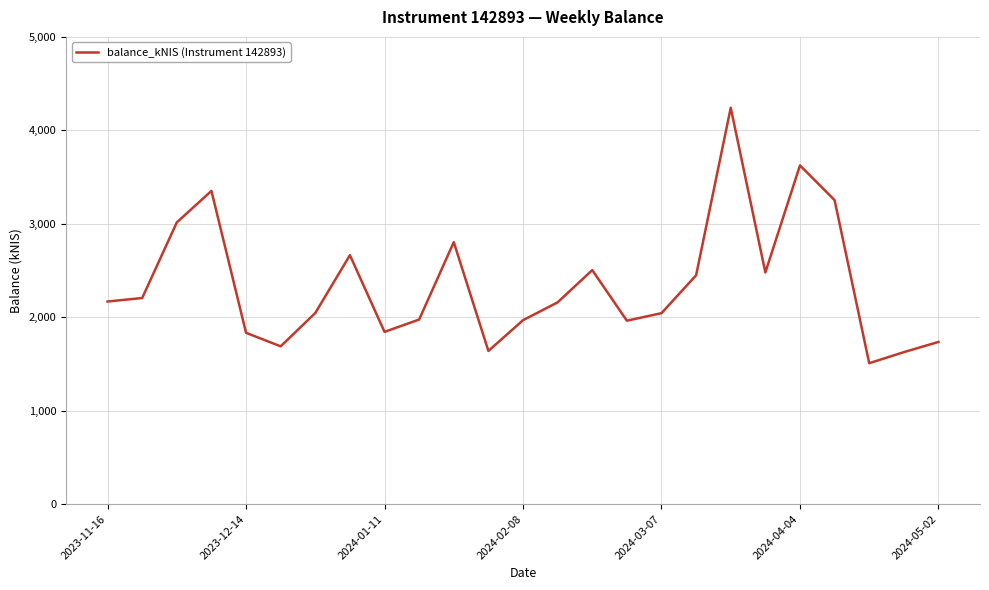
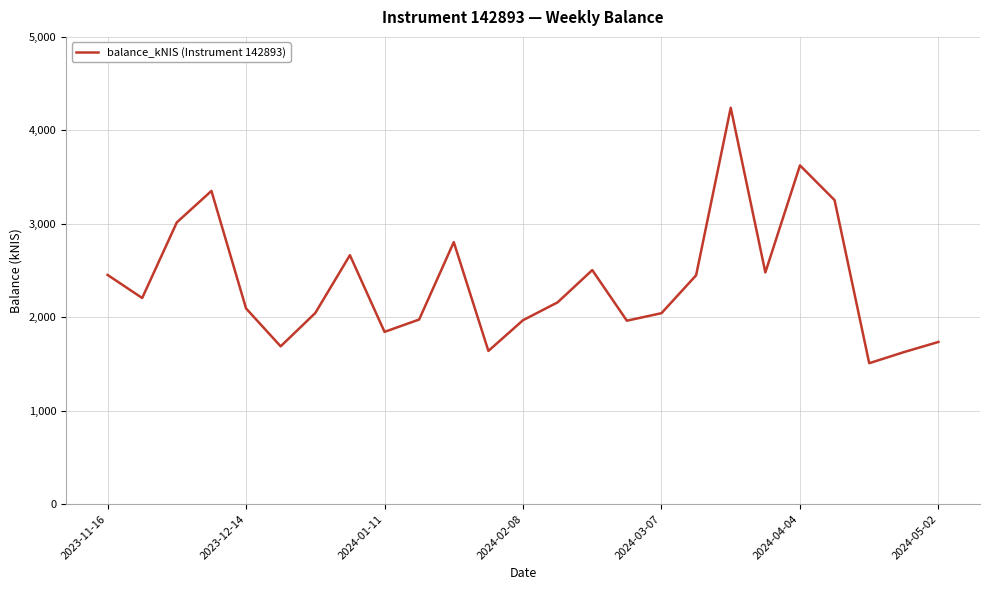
  {
-   "2023-11-16": "2,200",
-   "2023-12-14": "1,800",
+   "2023-11-16": "2,500",
+   "2023-12-14": "2,100",
    "2024-01-11": "1,800",
    "2024-02-08": "2,000",
    "2024-03-07": "2,000",
    "2024-04-04": "3,600",
    "2024-05-02": "1,700"
  }
